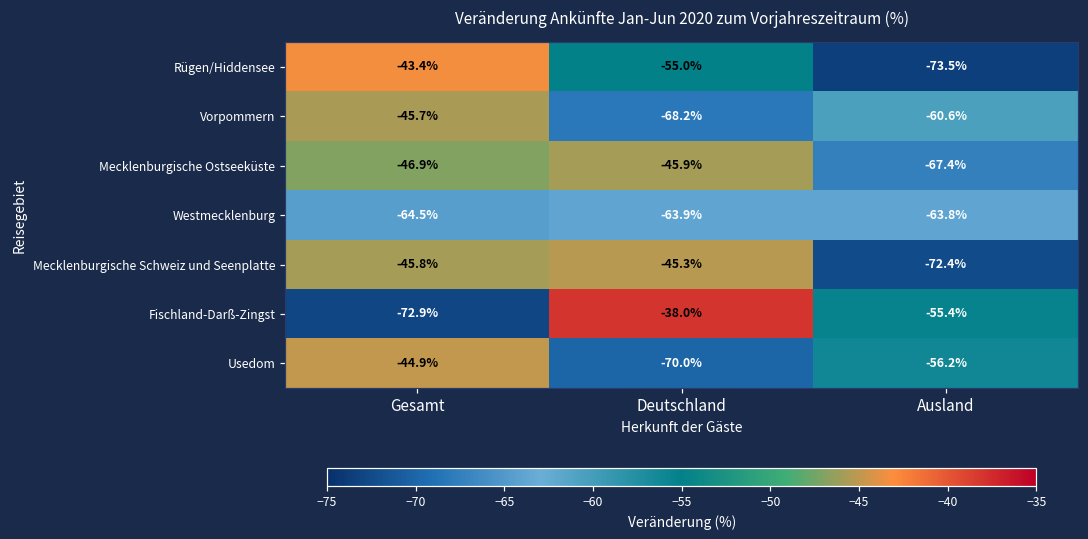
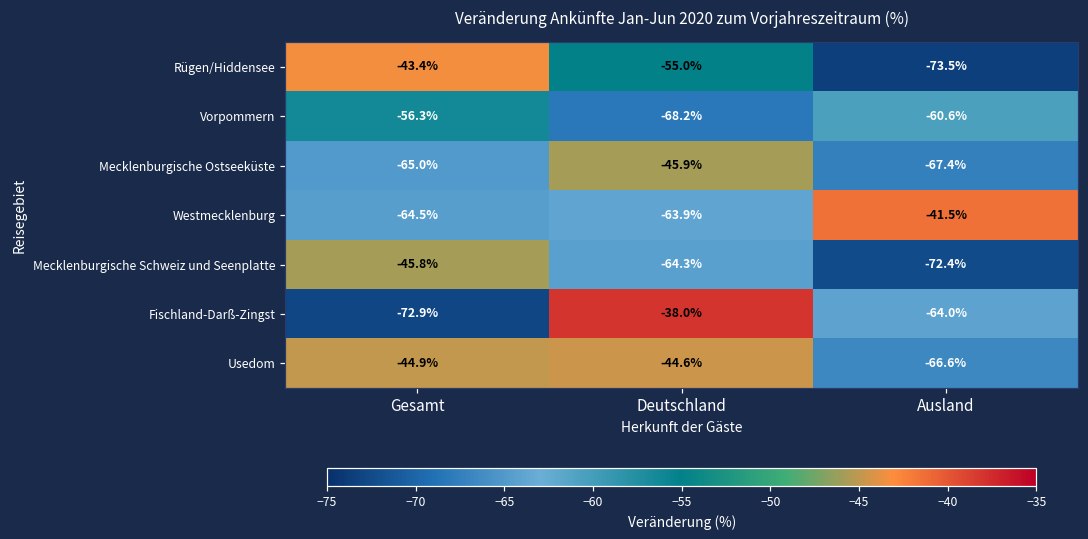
  {
    "Rügen/Hiddensee": {
      "Gesamt": "-43.4%",
      "Deutschland": "-55.0%",
      "Ausland": "-73.5%"
    },
    "Vorpommern": {
-     "Gesamt": "-45.7%",
+     "Gesamt": "-56.3%",
      "Deutschland": "-68.2%",
      "Ausland": "-60.6%"
    },
    "Mecklenburgische Ostseeküste": {
-     "Gesamt": "-46.9%",
+     "Gesamt": "-65.0%",
      "Deutschland": "-45.9%",
      "Ausland": "-67.4%"
    },
    "Westmecklenburg": {
      "Gesamt": "-64.5%",
      "Deutschland": "-63.9%",
-     "Ausland": "-63.8%"
+     "Ausland": "-41.5%"
    },
    "Mecklenburgische Schweiz und Seenplatte": {
      "Gesamt": "-45.8%",
-     "Deutschland": "-45.3%",
+     "Deutschland": "-64.3%",
      "Ausland": "-72.4%"
    },
    "Fischland-Darß-Zingst": {
      "Gesamt": "-72.9%",
      "Deutschland": "-38.0%",
-     "Ausland": "-55.4%"
+     "Ausland": "-64.0%"
    },
    "Usedom": {
      "Gesamt": "-44.9%",
-     "Deutschland": "-70.0%",
-     "Ausland": "-56.2%"
+     "Deutschland": "-44.6%",
+     "Ausland": "-66.6%"
    }
  }
